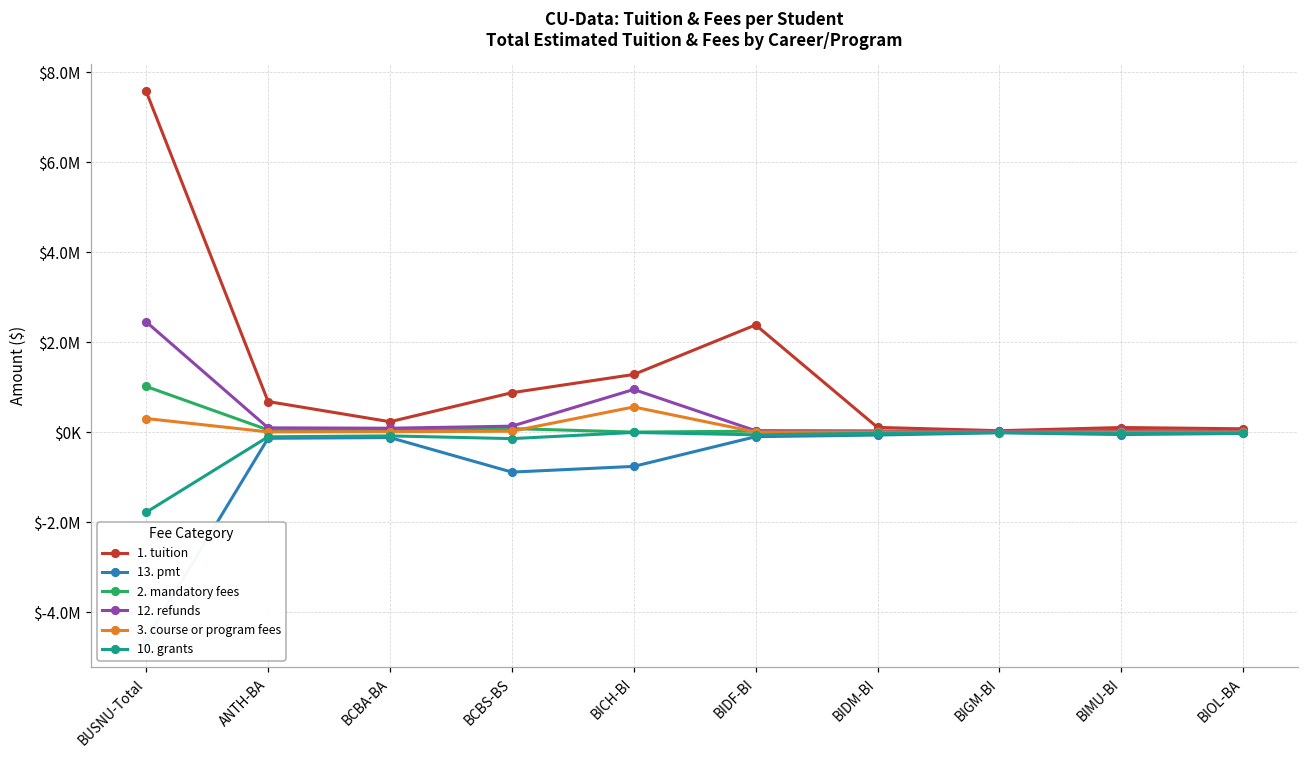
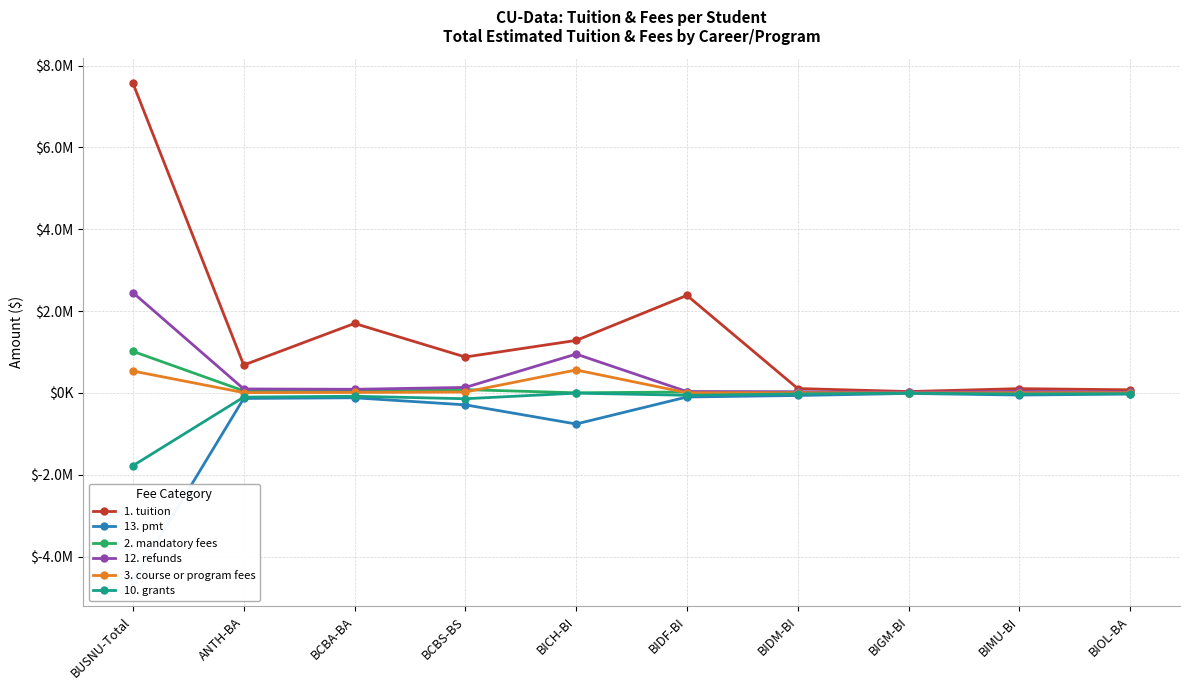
  {
    "1. tuition": {
      "BUSNU-Total": "$7600000",
      "ANTH-BA": "$700000",
-     "BCBA-BA": "$200000",
+     "BCBA-BA": "$1700000",
      "BCBS-BS": "$900000",
      "BICH-BI": "$1300000",
      "BIDF-BI": "$2400000",
      "BIDM-BI": "$100000",
      "BIMU-BI": "$100000"
    },
    "13. pmt": {
-     "BCBS-BS": "$-900000",
+     "BCBS-BS": "$-300000",
      "BICH-BI": "$-800000"
    },
    "12. refunds": {
      "BUSNU-Total": "$2500000",
      "BICH-BI": "$900000"
    },
    "3. course or program fees": {
-     "BUSNU-Total": "$300000",
+     "BUSNU-Total": "$500000",
      "BICH-BI": "$600000"
    }
  }
